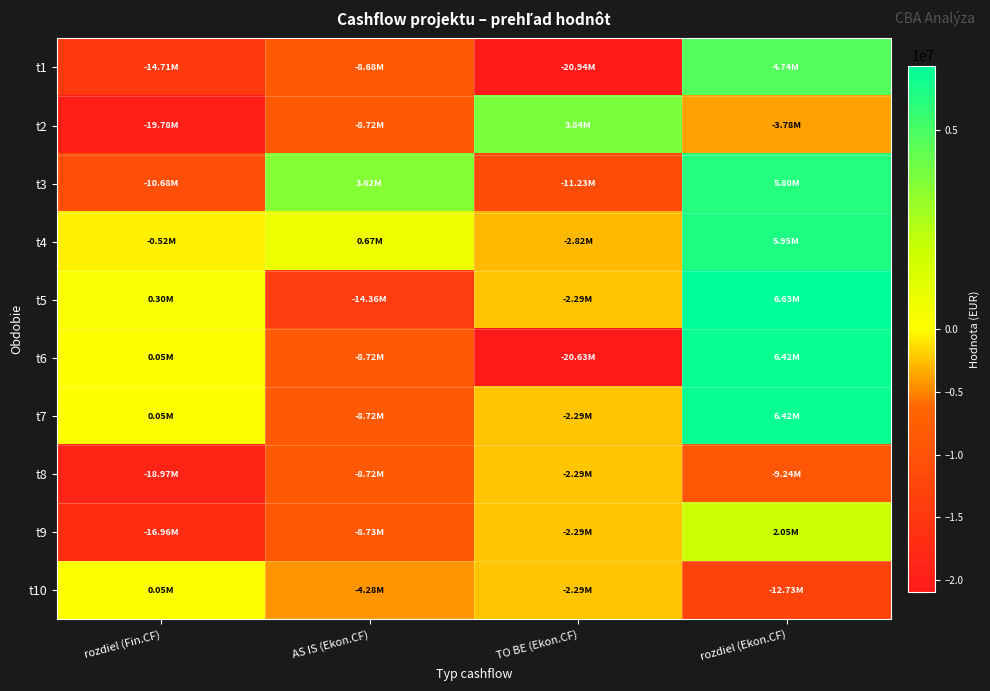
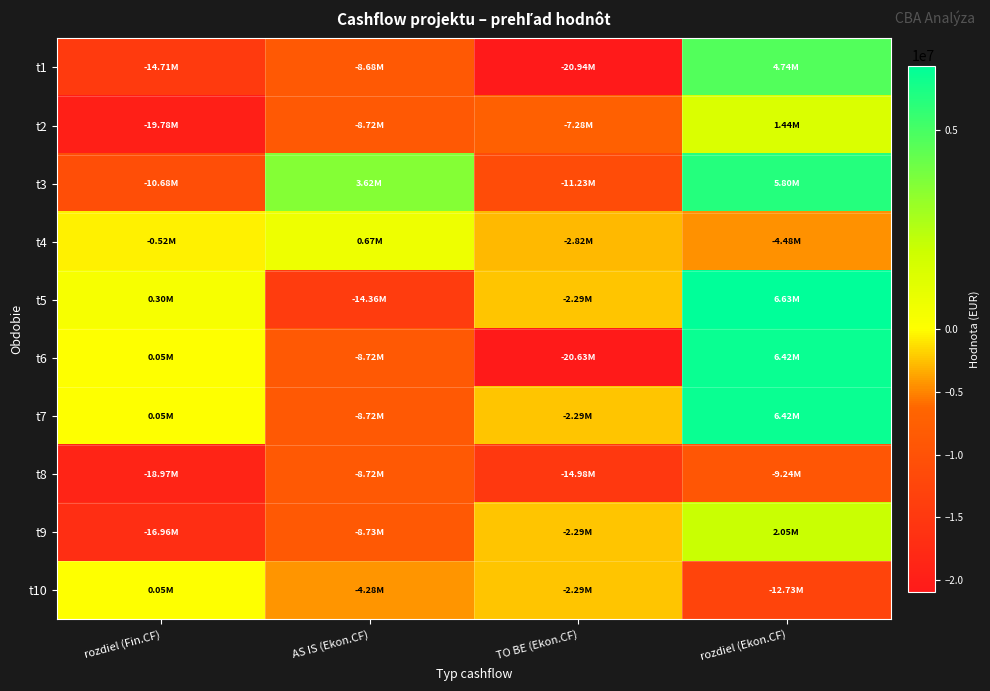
  {
    "t1": {
      "rozdiel (Fin.CF)": "-14.71M",
      "AS IS (Ekon.CF)": "-8.68M",
      "TO BE (Ekon.CF)": "-20.94M",
      "rozdiel (Ekon.CF)": "4.74M"
    },
    "t2": {
      "rozdiel (Fin.CF)": "-19.78M",
      "AS IS (Ekon.CF)": "-8.72M",
-     "TO BE (Ekon.CF)": "3.84M",
-     "rozdiel (Ekon.CF)": "-3.78M"
+     "TO BE (Ekon.CF)": "-7.28M",
+     "rozdiel (Ekon.CF)": "1.44M"
    },
    "t3": {
      "rozdiel (Fin.CF)": "-10.68M",
      "AS IS (Ekon.CF)": "3.62M",
      "TO BE (Ekon.CF)": "-11.23M",
      "rozdiel (Ekon.CF)": "5.80M"
    },
    "t4": {
      "rozdiel (Fin.CF)": "-0.52M",
      "AS IS (Ekon.CF)": "0.67M",
      "TO BE (Ekon.CF)": "-2.82M",
-     "rozdiel (Ekon.CF)": "5.95M"
+     "rozdiel (Ekon.CF)": "-4.48M"
    },
    "t5": {
      "rozdiel (Fin.CF)": "0.30M",
      "AS IS (Ekon.CF)": "-14.36M",
      "TO BE (Ekon.CF)": "-2.29M",
      "rozdiel (Ekon.CF)": "6.63M"
    },
    "t6": {
      "rozdiel (Fin.CF)": "0.05M",
      "AS IS (Ekon.CF)": "-8.72M",
      "TO BE (Ekon.CF)": "-20.63M",
      "rozdiel (Ekon.CF)": "6.42M"
    },
    "t7": {
      "rozdiel (Fin.CF)": "0.05M",
      "AS IS (Ekon.CF)": "-8.72M",
      "TO BE (Ekon.CF)": "-2.29M",
      "rozdiel (Ekon.CF)": "6.42M"
    },
    "t8": {
      "rozdiel (Fin.CF)": "-18.97M",
      "AS IS (Ekon.CF)": "-8.72M",
-     "TO BE (Ekon.CF)": "-2.29M",
+     "TO BE (Ekon.CF)": "-14.98M",
      "rozdiel (Ekon.CF)": "-9.24M"
    },
    "t9": {
      "rozdiel (Fin.CF)": "-16.96M",
      "AS IS (Ekon.CF)": "-8.73M",
      "TO BE (Ekon.CF)": "-2.29M",
      "rozdiel (Ekon.CF)": "2.05M"
    },
    "t10": {
      "rozdiel (Fin.CF)": "0.05M",
      "AS IS (Ekon.CF)": "-4.28M",
      "TO BE (Ekon.CF)": "-2.29M",
      "rozdiel (Ekon.CF)": "-12.73M"
    }
  }
